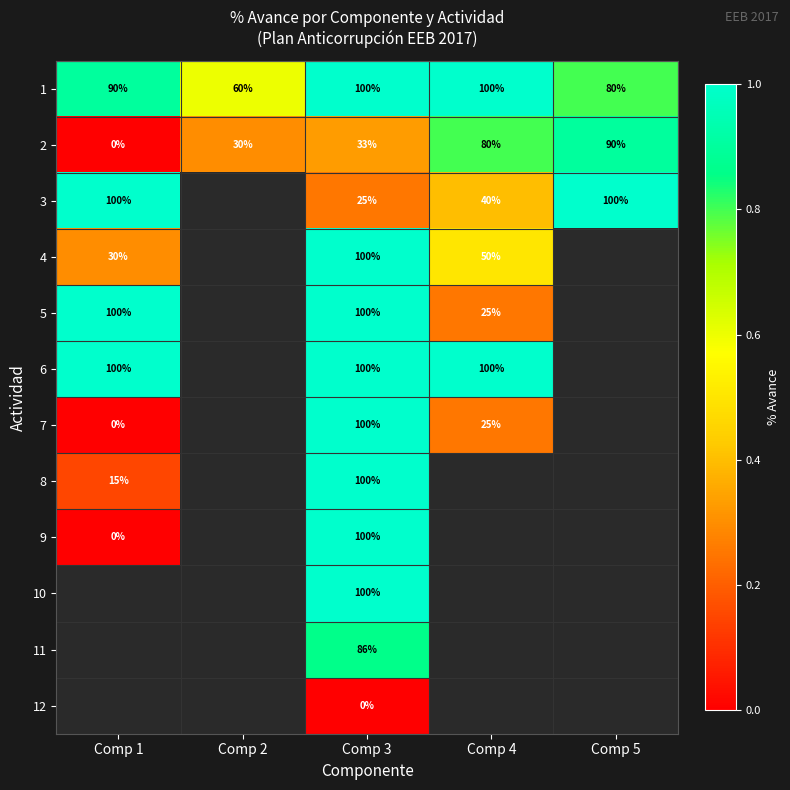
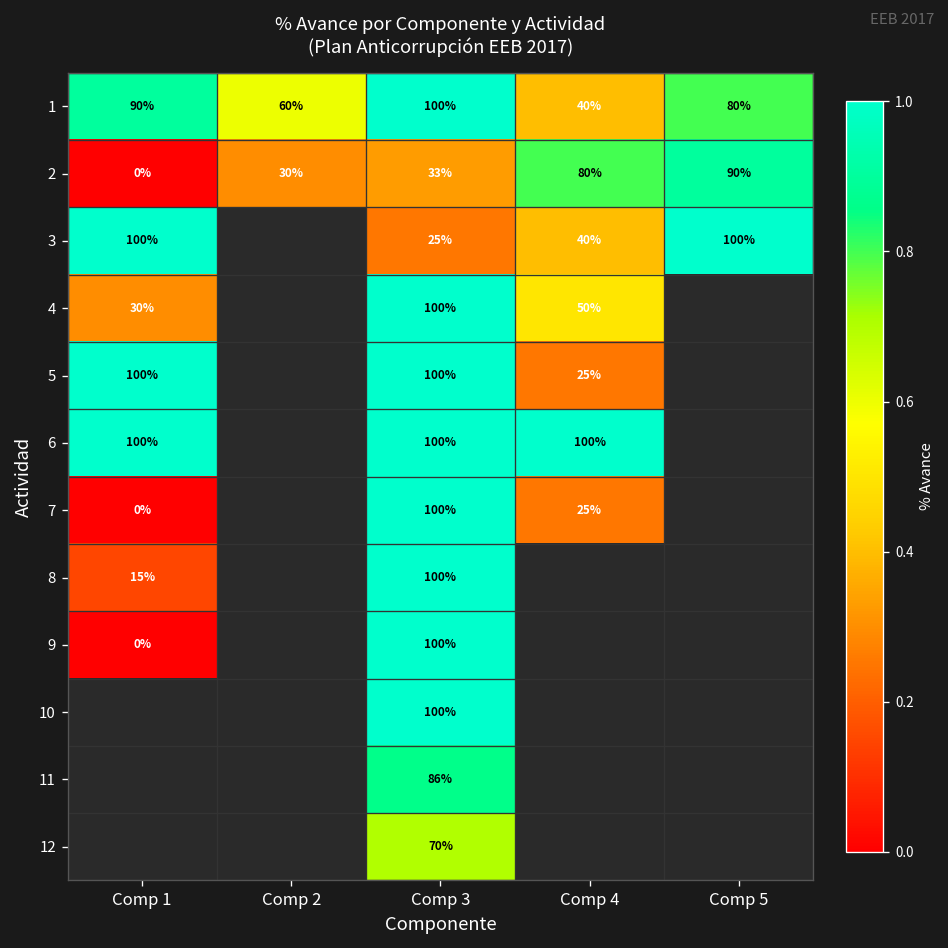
  {
    "1": {
      "Comp 1": "90%",
      "Comp 2": "60%",
      "Comp 3": "100%",
-     "Comp 4": "100%",
+     "Comp 4": "40%",
      "Comp 5": "80%"
    },
    "2": {
      "Comp 1": "0%",
      "Comp 2": "30%",
      "Comp 3": "33%",
      "Comp 4": "80%",
      "Comp 5": "90%"
    },
    "3": {
      "Comp 1": "100%",
      "Comp 3": "25%",
      "Comp 4": "40%",
      "Comp 5": "100%"
    },
    "4": {
      "Comp 1": "30%",
      "Comp 3": "100%",
      "Comp 4": "50%"
    },
    "5": {
      "Comp 1": "100%",
      "Comp 3": "100%",
      "Comp 4": "25%"
    },
    "6": {
      "Comp 1": "100%",
      "Comp 3": "100%",
      "Comp 4": "100%"
    },
    "7": {
      "Comp 1": "0%",
      "Comp 3": "100%",
      "Comp 4": "25%"
    },
    "8": {
      "Comp 1": "15%",
      "Comp 3": "100%"
    },
    "9": {
      "Comp 1": "0%",
      "Comp 3": "100%"
    },
    "10": {
      "Comp 3": "100%"
    },
    "11": {
      "Comp 3": "86%"
    },
    "12": {
-     "Comp 3": "0%"
+     "Comp 3": "70%"
    }
  }
